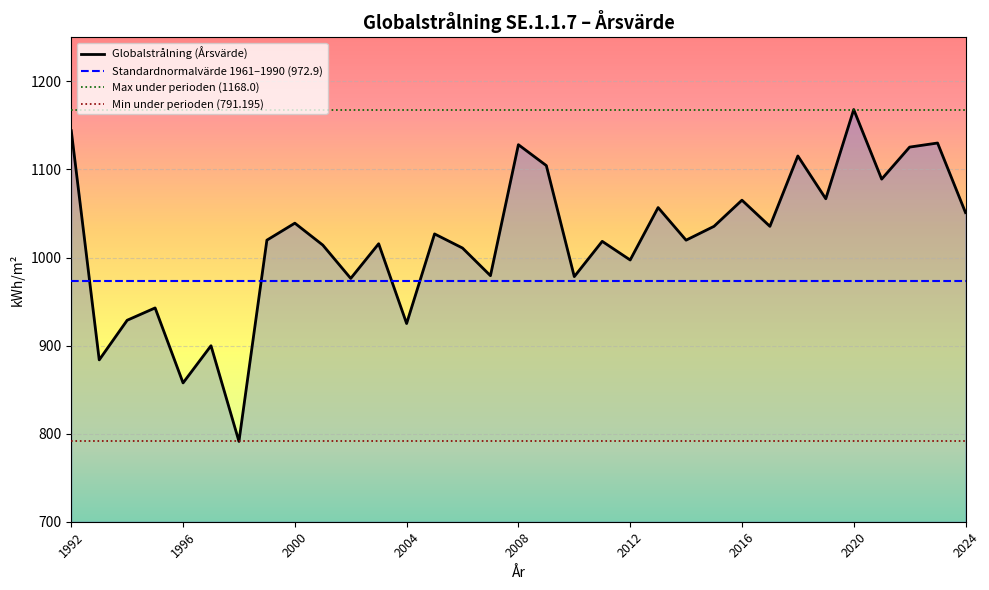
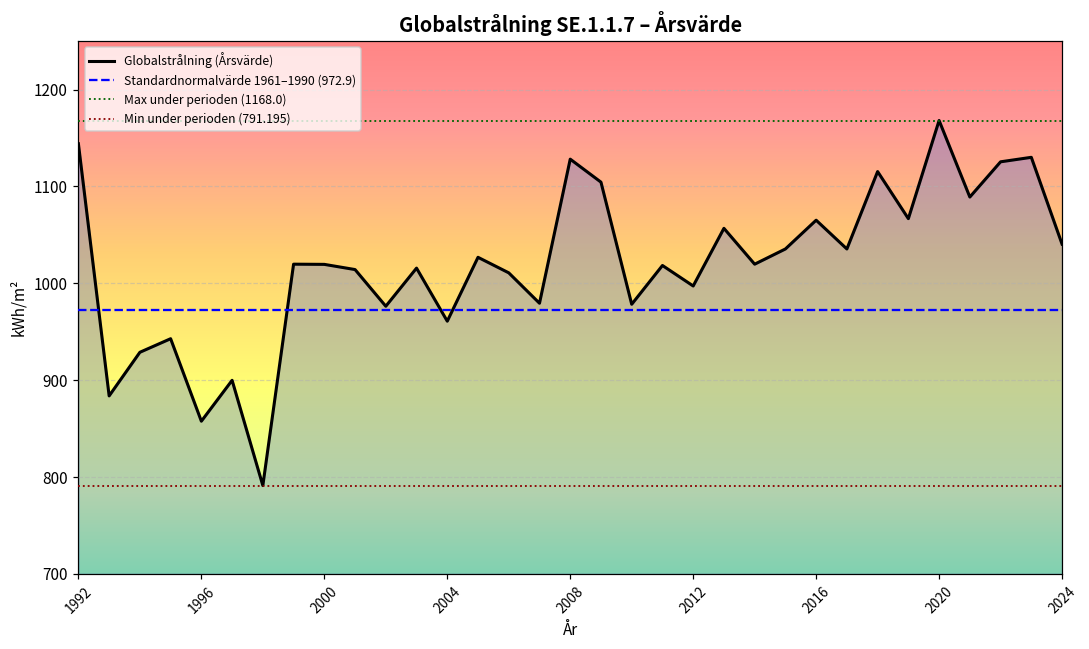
  {
    "1992": 1140,
    "1996": 860,
-   "2000": 1040,
-   "2004": 930,
+   "2000": 1020,
+   "2004": 960,
    "2008": 1130,
    "2012": 1000,
    "2016": 1070,
    "2020": 1170,
-   "2024": 1050
+   "2024": 1040
  }
